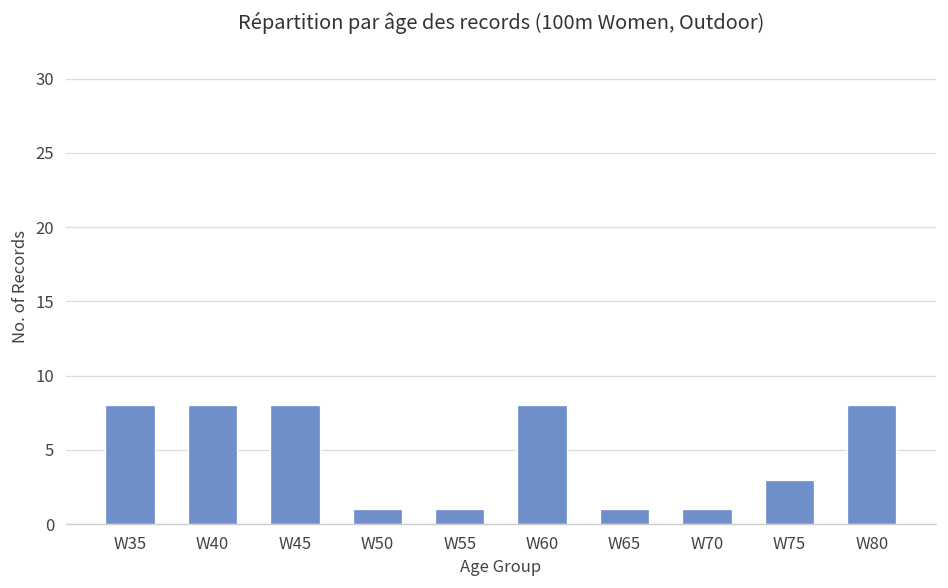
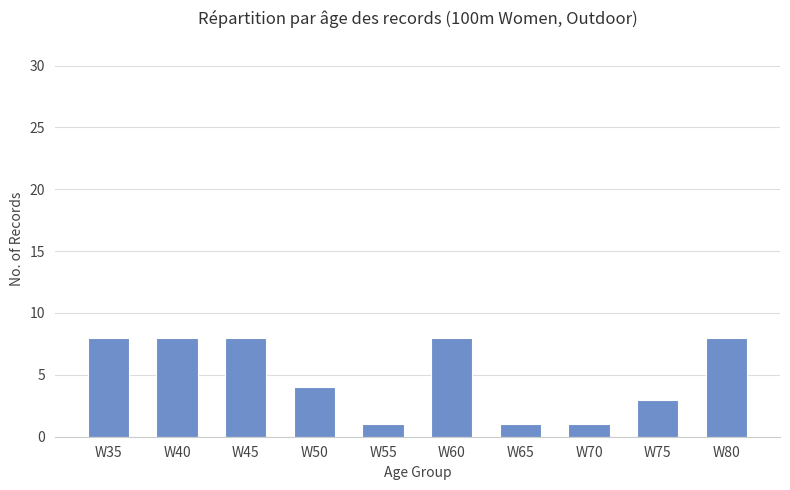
  {
    "W35": 8,
    "W40": 8,
    "W45": 8,
-   "W50": 1,
+   "W50": 4,
    "W55": 1,
    "W60": 8,
    "W65": 1,
    "W70": 1,
    "W75": 3,
    "W80": 8
  }
